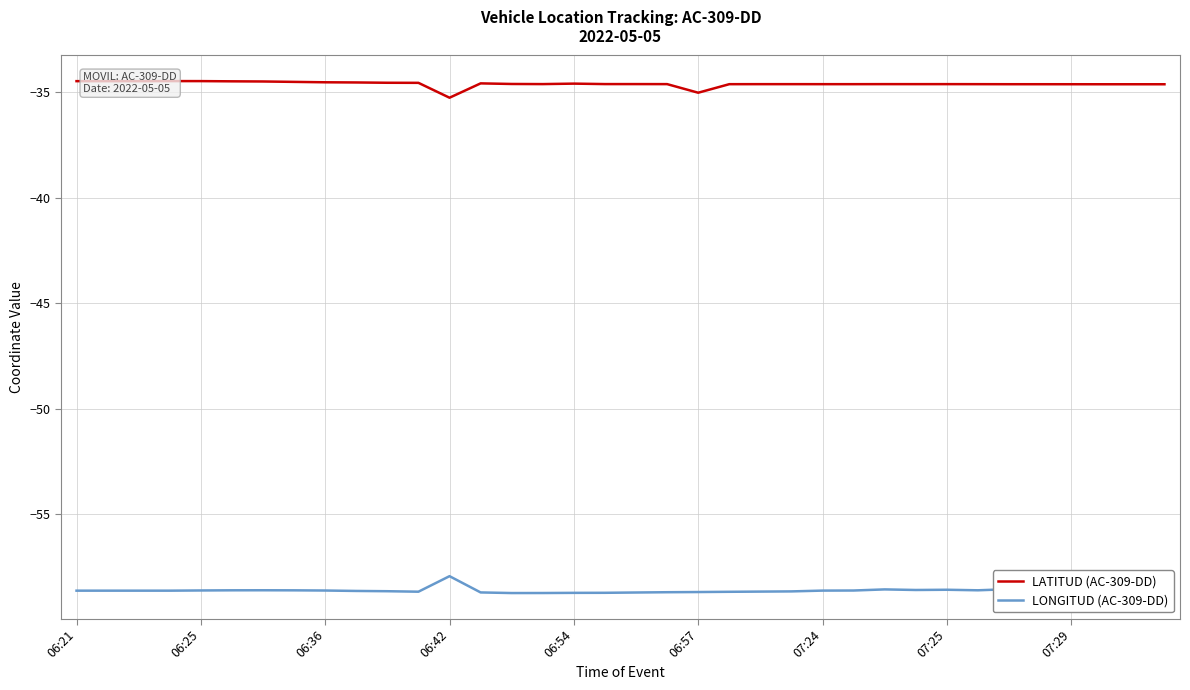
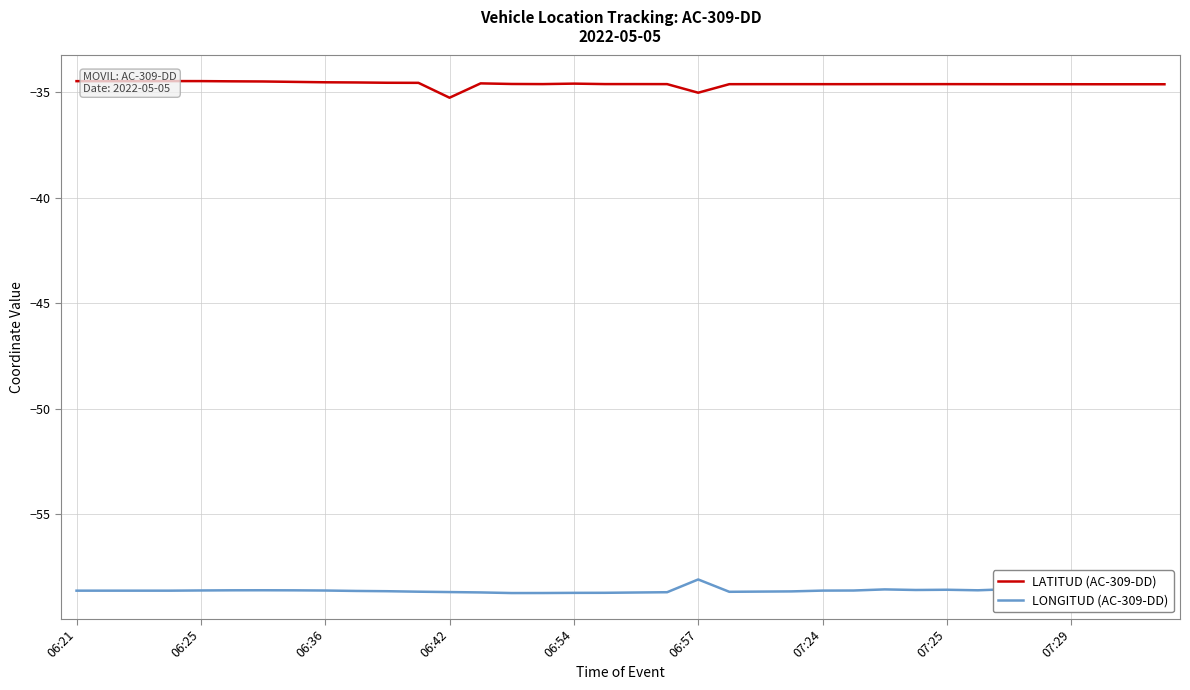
  {
    "LATITUD (AC-309-DD)": {
      "06:25": -34.5,
      "06:42": -35.3,
      "06:57": -35.0,
      "07:29": -34.6
    },
    "LONGITUD (AC-309-DD)": {
      "06:25": -58.6,
-     "06:42": -57.9,
-     "06:57": -58.7
+     "06:42": -58.7,
+     "06:57": -58.1
    }
  }
